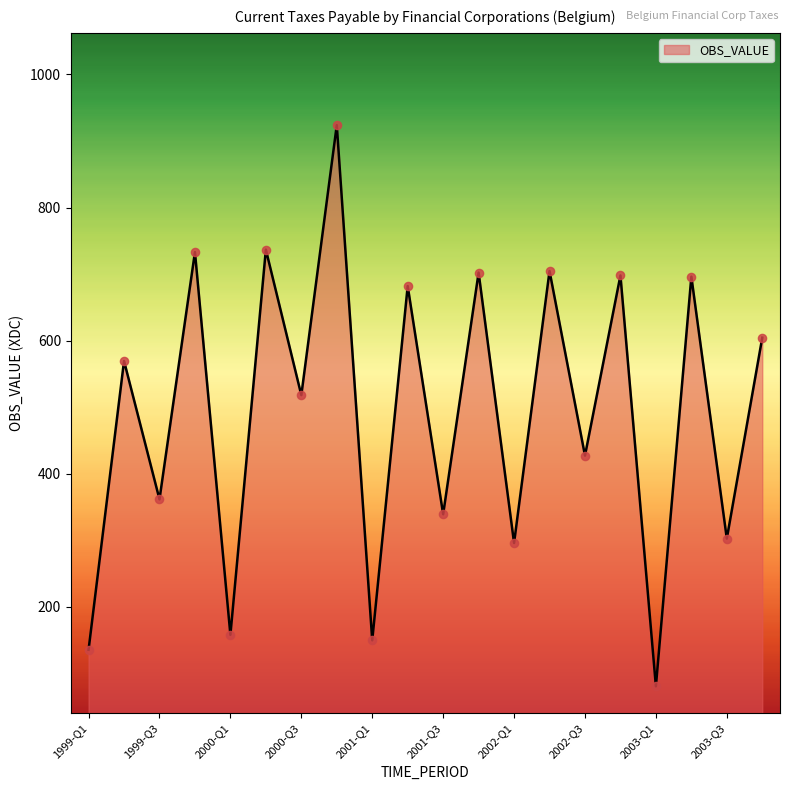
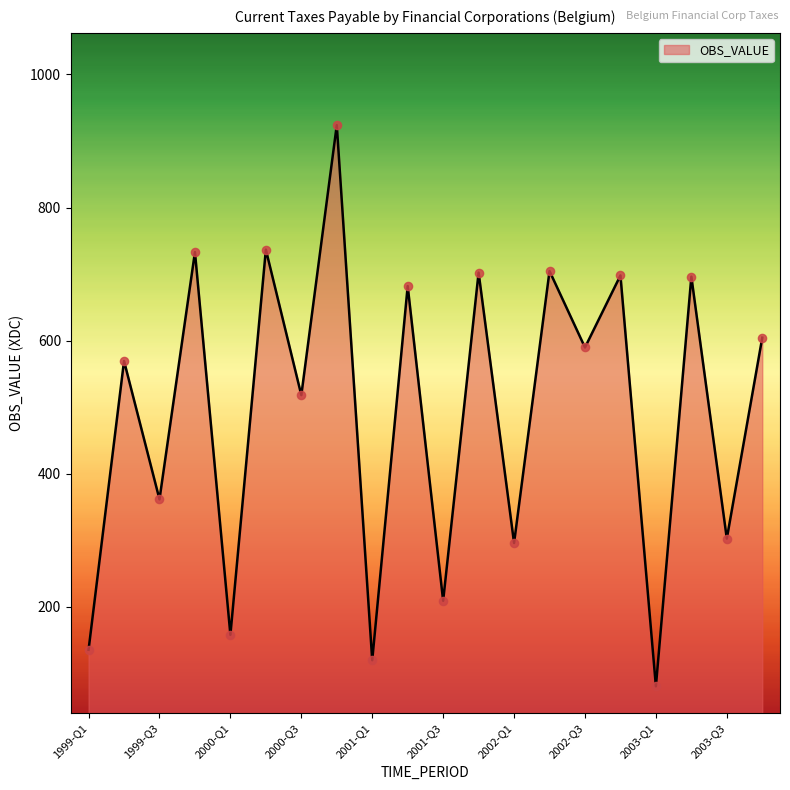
  {
    "1999-Q1": 140,
    "1999-Q3": 360,
    "2000-Q1": 160,
    "2000-Q3": 520,
-   "2001-Q1": 150,
-   "2001-Q3": 340,
+   "2001-Q1": 120,
+   "2001-Q3": 210,
    "2002-Q1": 300,
-   "2002-Q3": 430,
+   "2002-Q3": 590,
    "2003-Q1": 80,
    "2003-Q3": 300
  }
